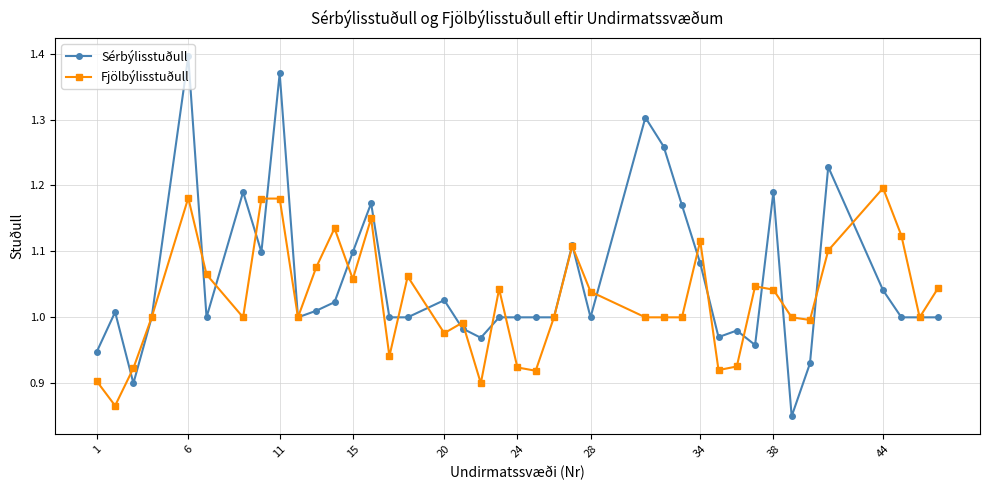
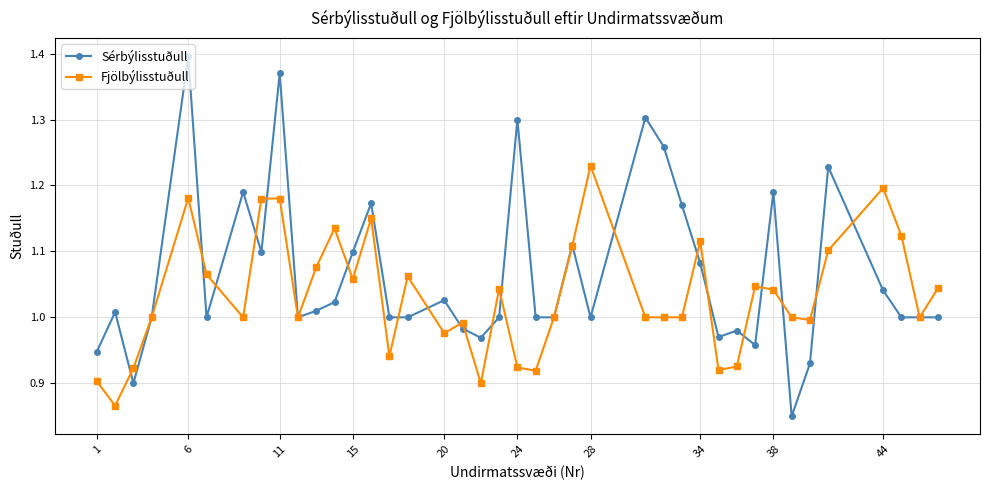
  {
    "Sérbýlisstuðull": {
      "1": 0.95,
      "11": 1.37,
      "15": 1.1,
      "20": 1.03,
-     "24": 1.0,
+     "24": 1.3,
      "28": 1.0,
      "34": 1.08,
      "38": 1.19,
      "44": 1.04
    },
    "Fjölbýlisstuðull": {
      "1": 0.90,
      "6": 1.18,
      "11": 1.18,
      "15": 1.06,
      "20": 0.98,
      "24": 0.92,
-     "28": 1.04,
+     "28": 1.23,
      "34": 1.12,
      "38": 1.04,
      "44": 1.20
    }
  }
